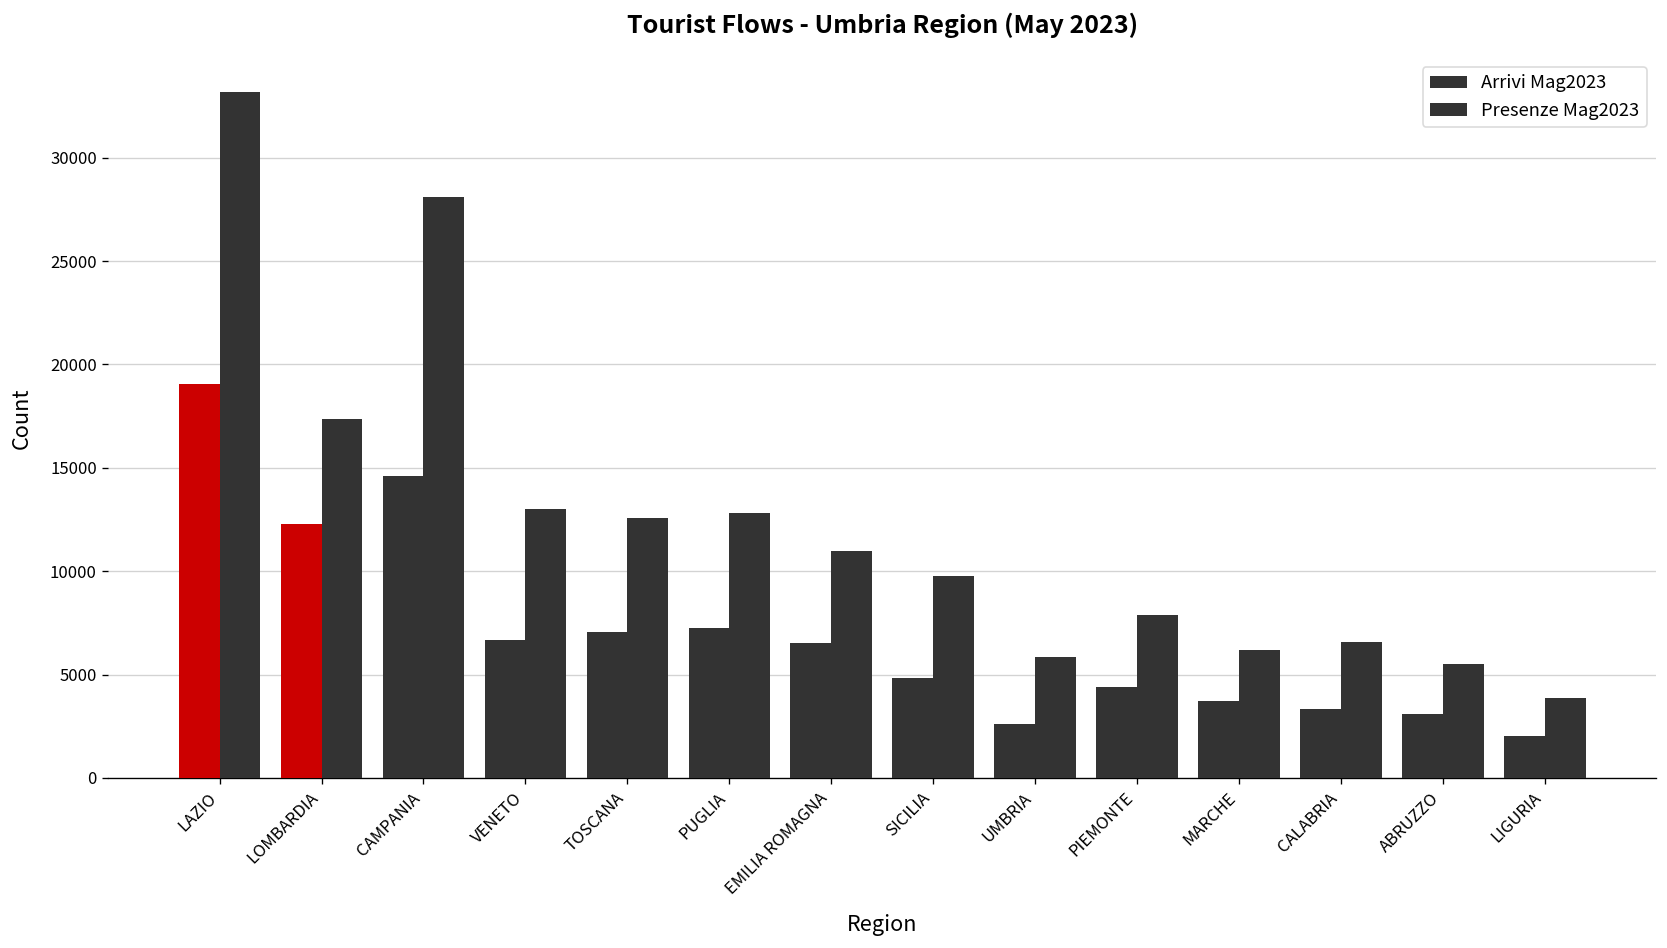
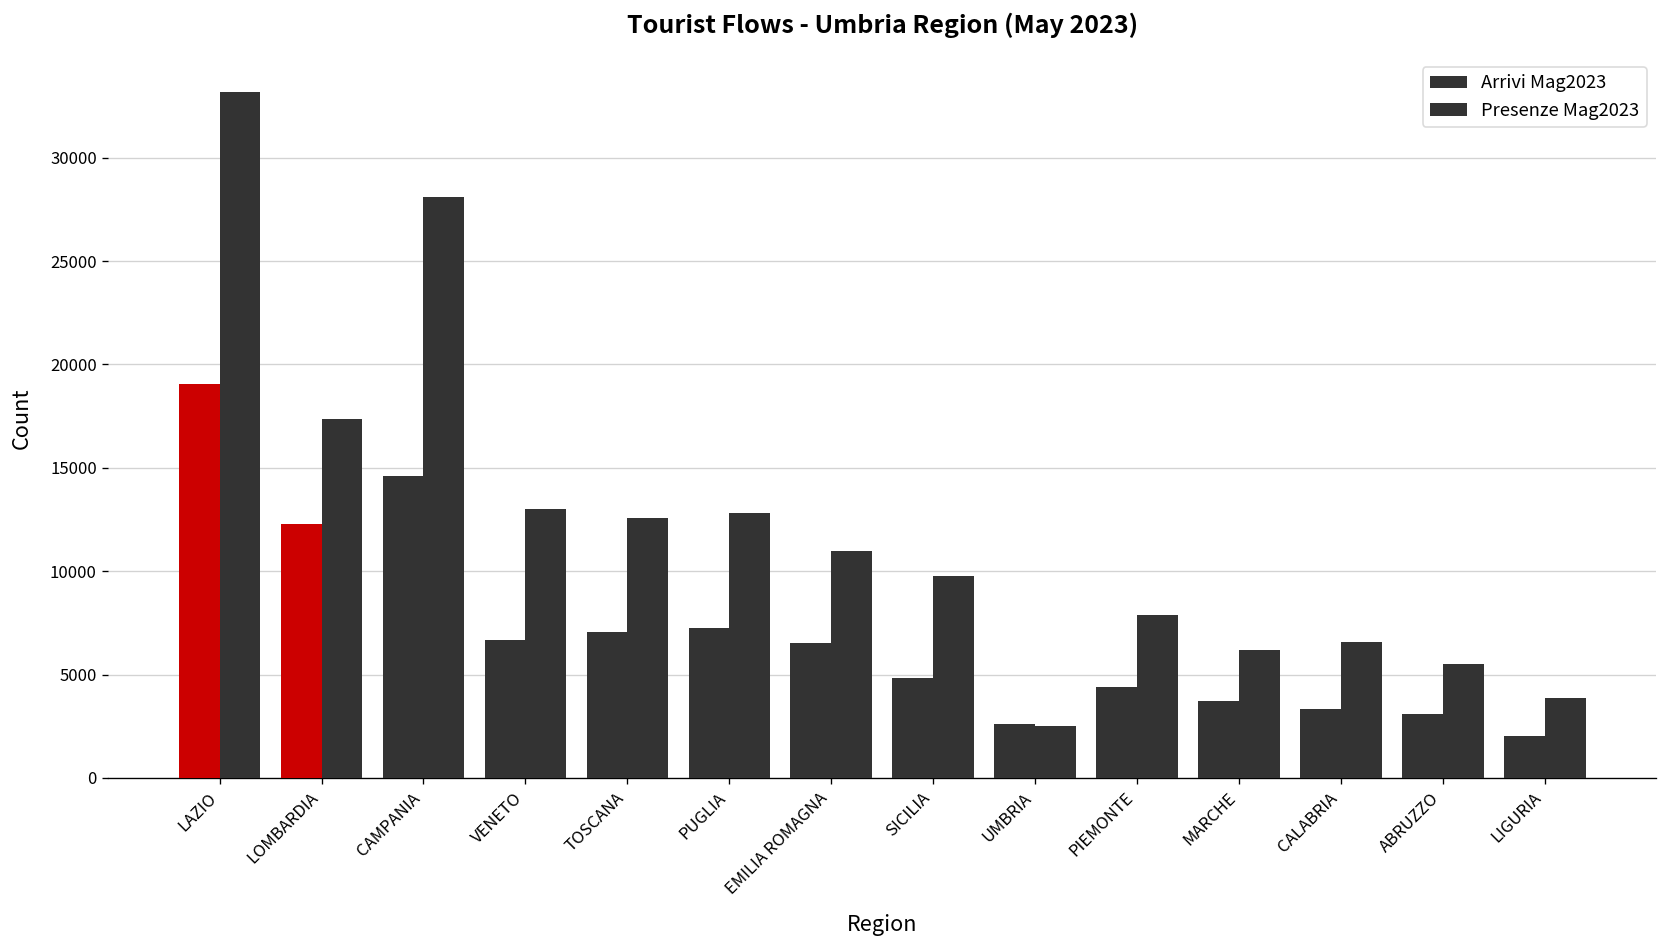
  {
    "Presenze Mag2023": {
      "LAZIO": 33200,
      "LOMBARDIA": 17400,
      "CAMPANIA": 28100,
      "VENETO": 13000,
      "TOSCANA": 12600,
      "PUGLIA": 12800,
      "EMILIA ROMAGNA": 11000,
      "SICILIA": 9800,
-     "UMBRIA": 5900,
+     "UMBRIA": 2500,
      "PIEMONTE": 7900,
      "MARCHE": 6200,
      "CALABRIA": 6600,
      "ABRUZZO": 5500,
      "LIGURIA": 3900
    }
  }
